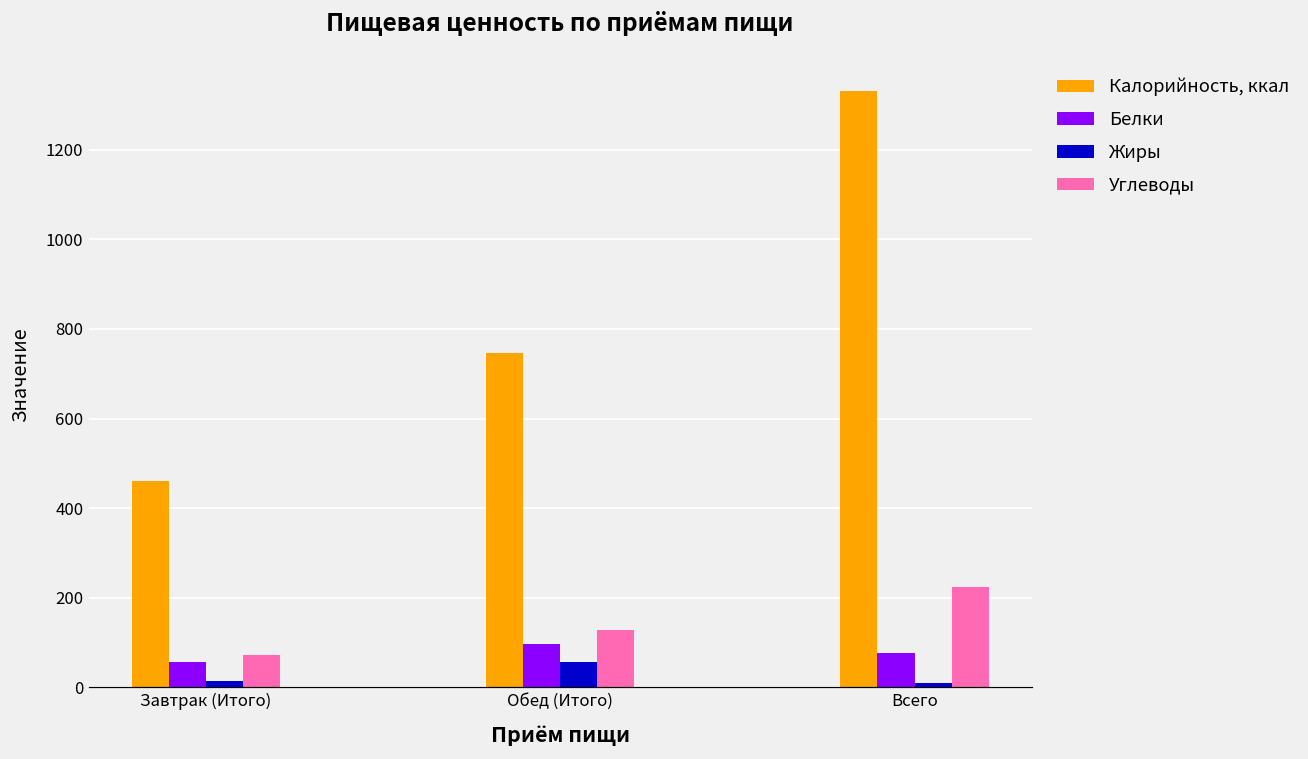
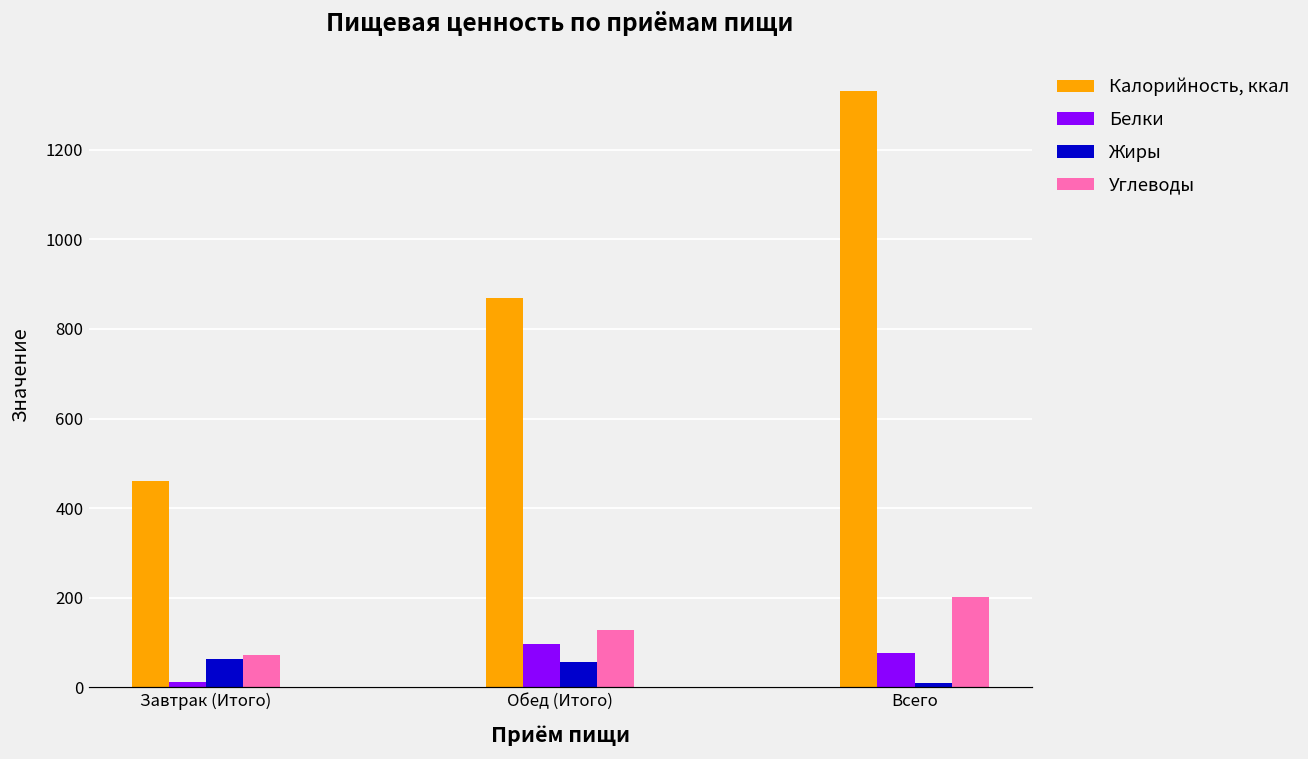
  {
    "Калорийность, ккал": {
      "Завтрак (Итого)": 460,
-     "Обед (Итого)": 750,
+     "Обед (Итого)": 870,
      "Всего": 1330
    },
    "Белки": {
-     "Завтрак (Итого)": 60,
+     "Завтрак (Итого)": 10,
      "Обед (Итого)": 100,
      "Всего": 80
    },
    "Жиры": {
-     "Завтрак (Итого)": 10,
+     "Завтрак (Итого)": 60,
      "Обед (Итого)": 60,
      "Всего": 10
    },
    "Углеводы": {
      "Завтрак (Итого)": 70,
      "Обед (Итого)": 130,
-     "Всего": 220
+     "Всего": 200
    }
  }
